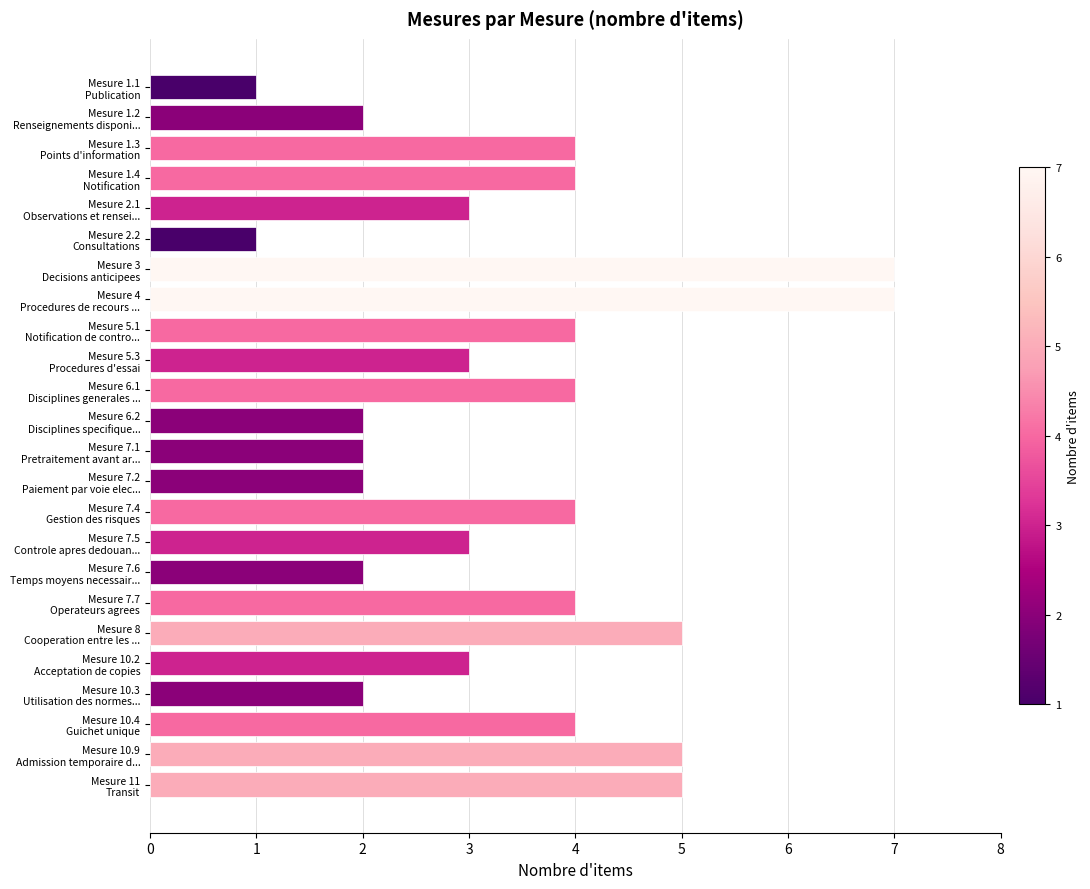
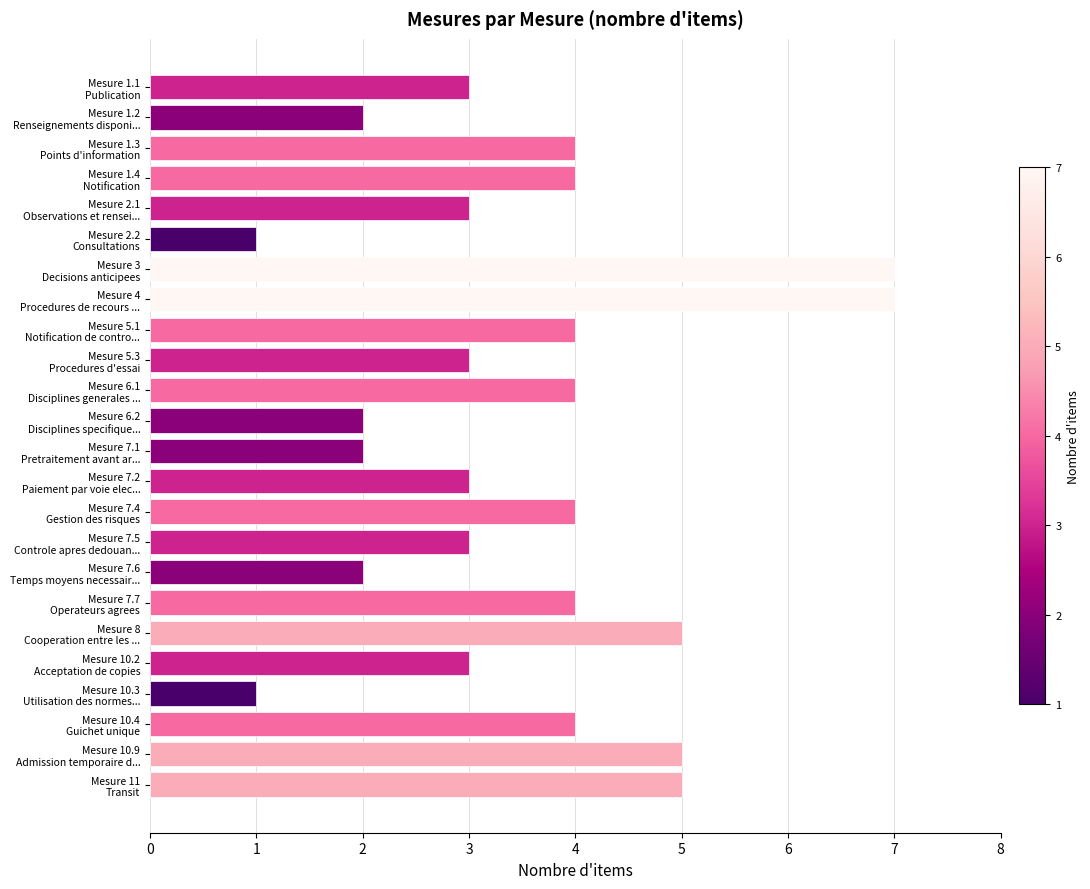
  {
-   "Mesure 1.1 Publication": 1,
+   "Mesure 1.1 Publication": 3,
    "Mesure 1.2 Renseignements disponi...": 2,
    "Mesure 1.3 Points d'information": 4,
    "Mesure 1.4 Notification": 4,
    "Mesure 2.1 Observations et rensei...": 3,
    "Mesure 2.2 Consultations": 1,
    "Mesure 3 Decisions anticipees": 7,
    "Mesure 4 Procedures de recours ...": 7,
    "Mesure 5.1 Notification de contro...": 4,
    "Mesure 5.3 Procedures d'essai": 3,
    "Mesure 6.1 Disciplines generales ...": 4,
    "Mesure 6.2 Disciplines specifique...": 2,
    "Mesure 7.1 Pretraitement avant ar...": 2,
-   "Mesure 7.2 Paiement par voie elec...": 2,
+   "Mesure 7.2 Paiement par voie elec...": 3,
    "Mesure 7.4 Gestion des risques": 4,
    "Mesure 7.5 Controle apres dedouan...": 3,
    "Mesure 7.6 Temps moyens necessair...": 2,
    "Mesure 7.7 Operateurs agrees": 4,
    "Mesure 8 Cooperation entre les ...": 5,
    "Mesure 10.2 Acceptation de copies": 3,
-   "Mesure 10.3 Utilisation des normes...": 2,
+   "Mesure 10.3 Utilisation des normes...": 1,
    "Mesure 10.4 Guichet unique": 4,
    "Mesure 10.9 Admission temporaire d...": 5,
    "Mesure 11 Transit": 5
  }
